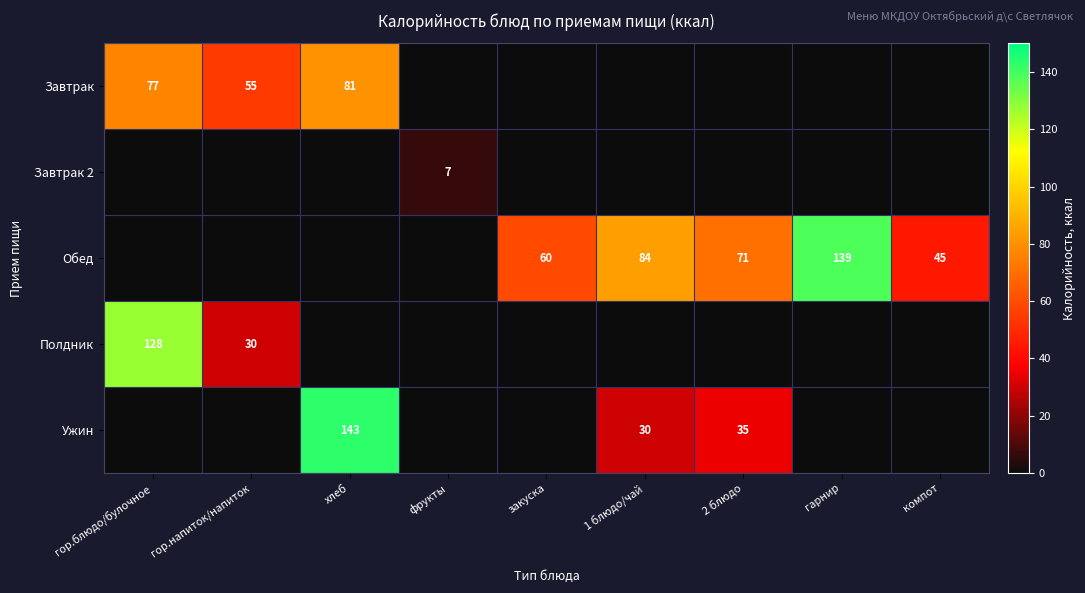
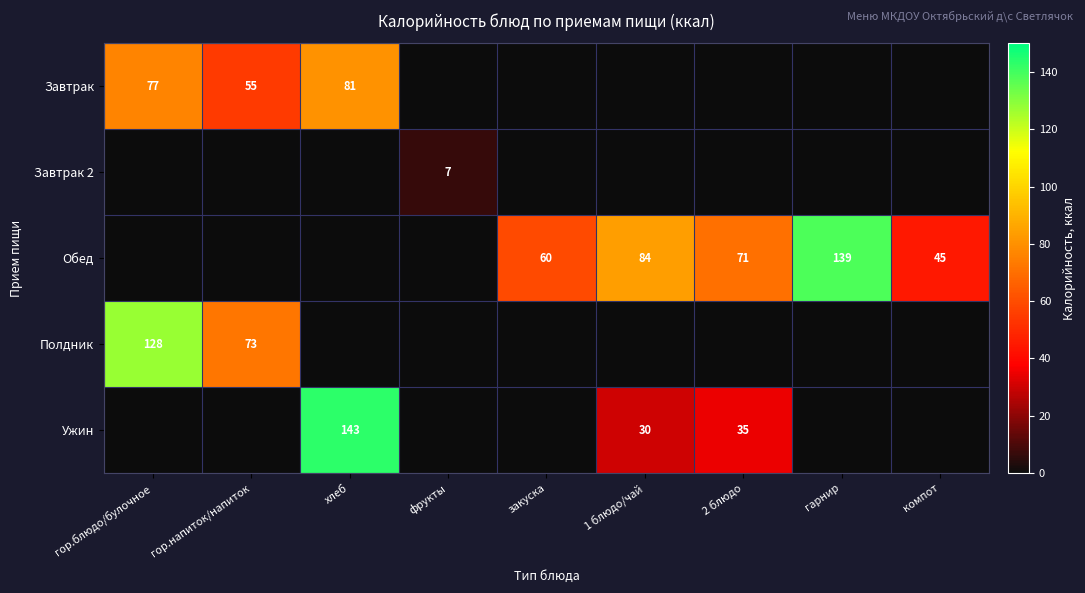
  {
    "Завтрак": {
      "гор.блюдо/булочное": 77,
      "гор.напиток/напиток": 55,
      "хлеб": 81
    },
    "Завтрак 2": {
      "фрукты": 7
    },
    "Обед": {
      "закуска": 60,
      "1 блюдо/чай": 84,
      "2 блюдо": 71,
      "гарнир": 139,
      "компот": 45
    },
    "Полдник": {
      "гор.блюдо/булочное": 128,
-     "гор.напиток/напиток": 30
+     "гор.напиток/напиток": 73
    },
    "Ужин": {
      "хлеб": 143,
      "1 блюдо/чай": 30,
      "2 блюдо": 35
    }
  }
